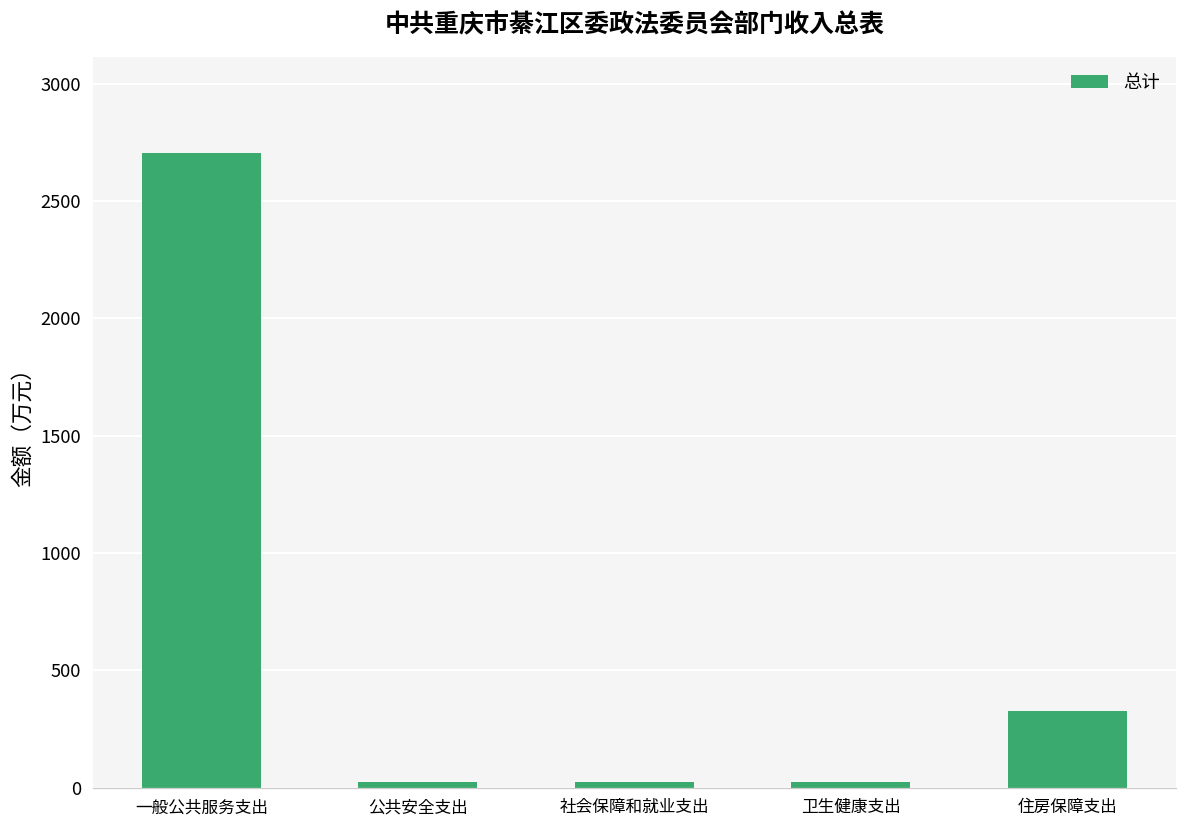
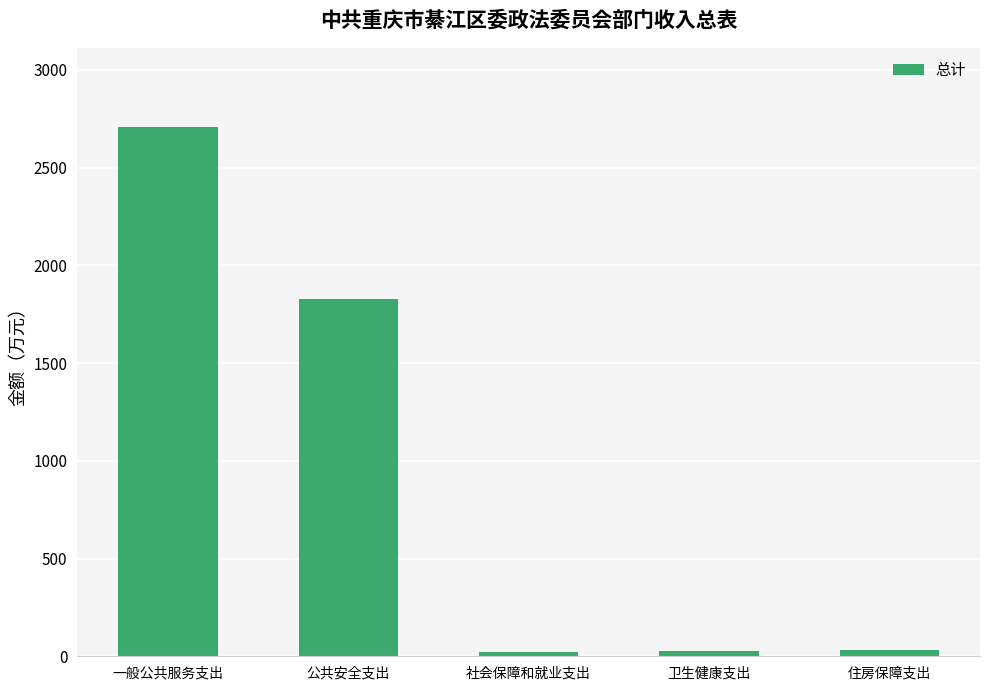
  {
    "一般公共服务支出": 2710,
-   "公共安全支出": 20,
+   "公共安全支出": 1830,
    "社会保障和就业支出": 20,
    "卫生健康支出": 20,
-   "住房保障支出": 330
+   "住房保障支出": 30
  }
